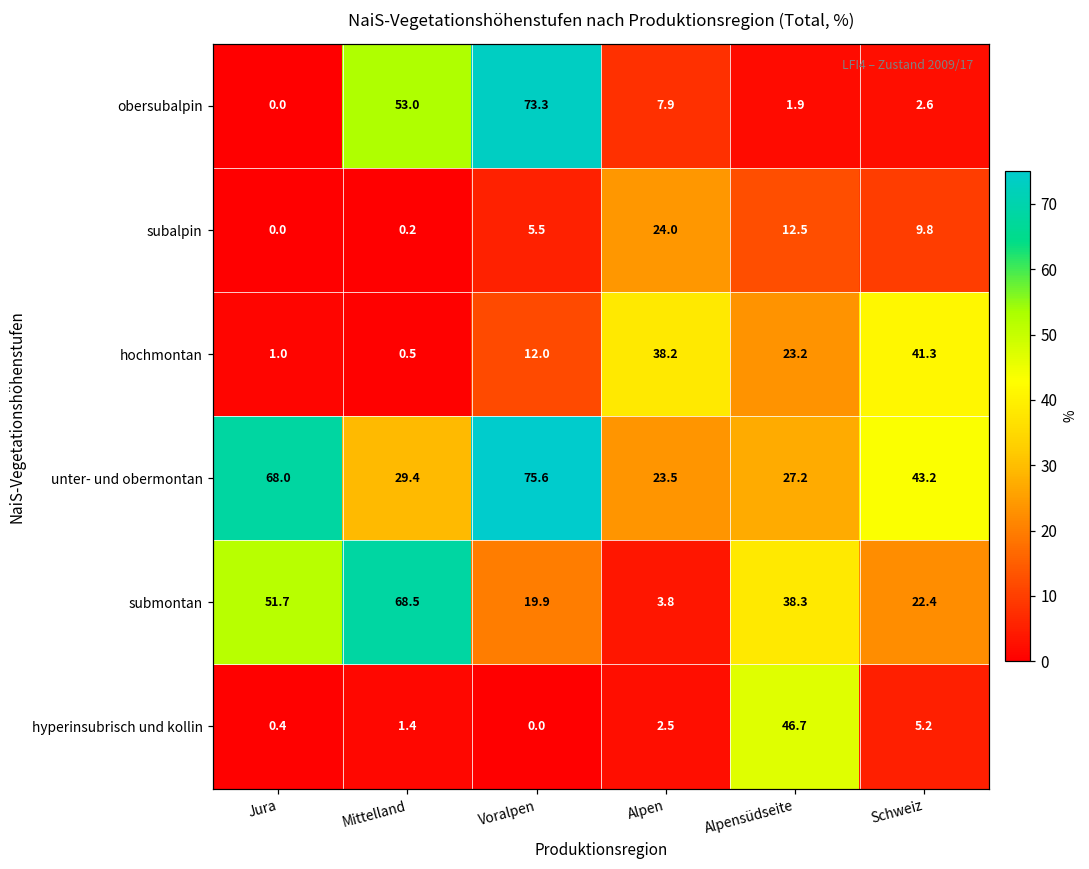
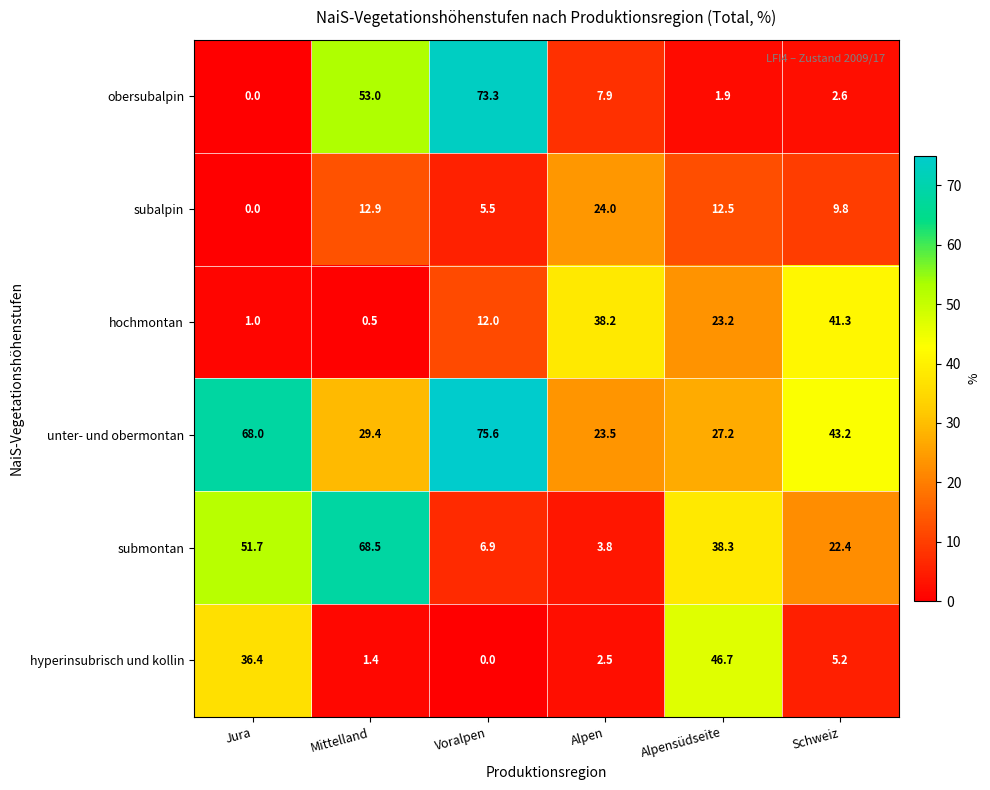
  {
    "obersubalpin": {
      "Jura": 0.0,
      "Mittelland": 53.0,
      "Voralpen": 73.3,
      "Alpen": 7.9,
      "Alpensüdseite": 1.9
    },
    "subalpin": {
      "Jura": 0.0,
-     "Mittelland": 0.2,
+     "Mittelland": 12.9,
      "Voralpen": 5.5,
      "Alpen": 24.0,
      "Alpensüdseite": 12.5,
      "Schweiz": 9.8
    },
    "hochmontan": {
      "Jura": 1.0,
      "Mittelland": 0.5,
      "Voralpen": 12.0,
      "Alpen": 38.2,
      "Alpensüdseite": 23.2,
      "Schweiz": 41.3
    },
    "unter- und obermontan": {
      "Jura": 68.0,
      "Mittelland": 29.4,
      "Voralpen": 75.6,
      "Alpen": 23.5,
      "Alpensüdseite": 27.2,
      "Schweiz": 43.2
    },
    "submontan": {
      "Jura": 51.7,
      "Mittelland": 68.5,
-     "Voralpen": 19.9,
+     "Voralpen": 6.9,
      "Alpen": 3.8,
      "Alpensüdseite": 38.3,
      "Schweiz": 22.4
    },
    "hyperinsubrisch und kollin": {
-     "Jura": 0.4,
+     "Jura": 36.4,
      "Mittelland": 1.4,
      "Voralpen": 0.0,
      "Alpen": 2.5,
      "Alpensüdseite": 46.7,
      "Schweiz": 5.2
    }
  }
